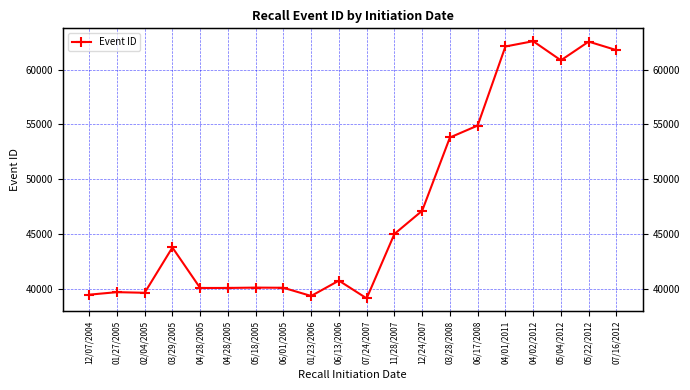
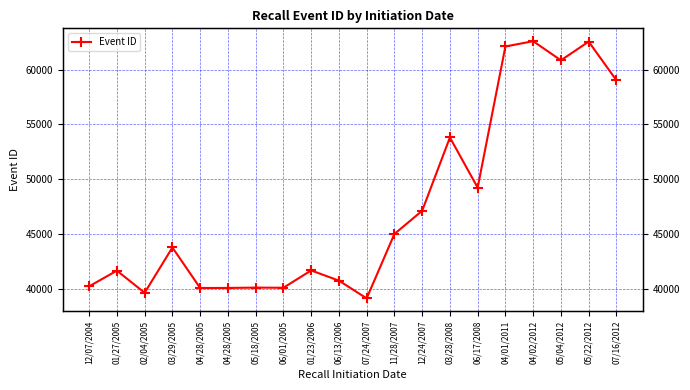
  {
-   "12/07/2004": 39500,
-   "01/27/2005": 39700,
+   "12/07/2004": 40200,
+   "01/27/2005": 41600,
    "02/04/2005": 39600,
    "03/29/2005": 43800,
    "05/18/2005": 40100,
    "06/01/2005": 40100,
-   "01/23/2006": 39300,
+   "01/23/2006": 41700,
    "06/13/2006": 40700,
    "07/24/2007": 39100,
    "11/28/2007": 45000,
    "12/24/2007": 47100,
    "03/28/2008": 53800,
-   "06/17/2008": 54900,
+   "06/17/2008": 49200,
    "04/01/2011": 62100,
    "04/02/2012": 62600,
    "05/04/2012": 60800,
    "05/22/2012": 62600,
-   "07/16/2012": 61800
+   "07/16/2012": 59000
  }
